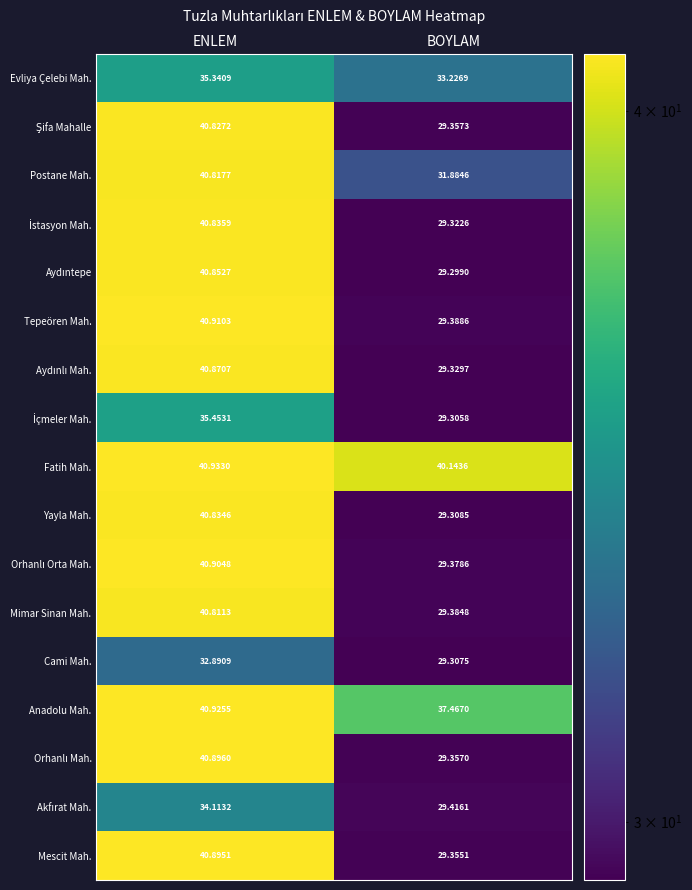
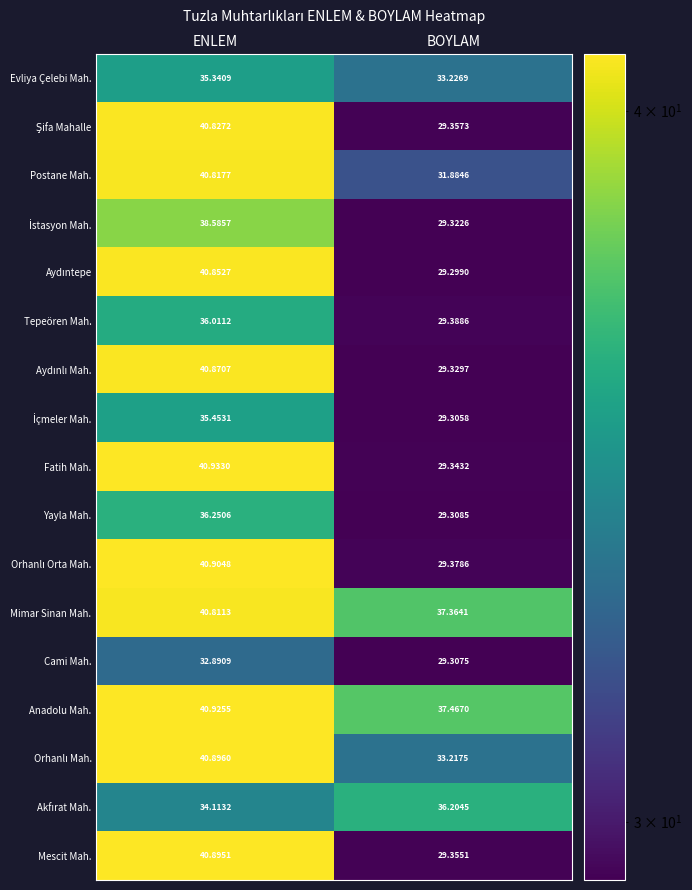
  {
    "Evliya Çelebi Mah.": {
      "ENLEM": 35.3409,
      "BOYLAM": 33.2269
    },
    "Şifa Mahalle": {
      "ENLEM": 40.8272,
      "BOYLAM": 29.3573
    },
    "Postane Mah.": {
      "ENLEM": 40.8177,
      "BOYLAM": 31.8846
    },
    "İstasyon Mah.": {
-     "ENLEM": 40.8359,
+     "ENLEM": 38.5857,
      "BOYLAM": 29.3226
    },
    "Aydıntepe": {
      "ENLEM": 40.8527,
      "BOYLAM": 29.2990
    },
    "Tepeören Mah.": {
-     "ENLEM": 40.9103,
+     "ENLEM": 36.0112,
      "BOYLAM": 29.3886
    },
    "Aydınlı Mah.": {
      "ENLEM": 40.8707,
      "BOYLAM": 29.3297
    },
    "İçmeler Mah.": {
      "ENLEM": 35.4531,
      "BOYLAM": 29.3058
    },
    "Fatih Mah.": {
      "ENLEM": 40.9330,
-     "BOYLAM": 40.1436
+     "BOYLAM": 29.3432
    },
    "Yayla Mah.": {
-     "ENLEM": 40.8346,
+     "ENLEM": 36.2506,
      "BOYLAM": 29.3085
    },
    "Orhanlı Orta Mah.": {
      "ENLEM": 40.9048,
      "BOYLAM": 29.3786
    },
    "Mimar Sinan Mah.": {
      "ENLEM": 40.8113,
-     "BOYLAM": 29.3848
+     "BOYLAM": 37.3641
    },
    "Cami Mah.": {
      "ENLEM": 32.8909,
      "BOYLAM": 29.3075
    },
    "Anadolu Mah.": {
      "ENLEM": 40.9255,
      "BOYLAM": 37.4670
    },
    "Orhanlı Mah.": {
      "ENLEM": 40.8960,
-     "BOYLAM": 29.3570
+     "BOYLAM": 33.2175
    },
    "Akfırat Mah.": {
      "ENLEM": 34.1132,
-     "BOYLAM": 29.4161
+     "BOYLAM": 36.2045
    },
    "Mescit Mah.": {
      "ENLEM": 40.8951,
      "BOYLAM": 29.3551
    }
  }
